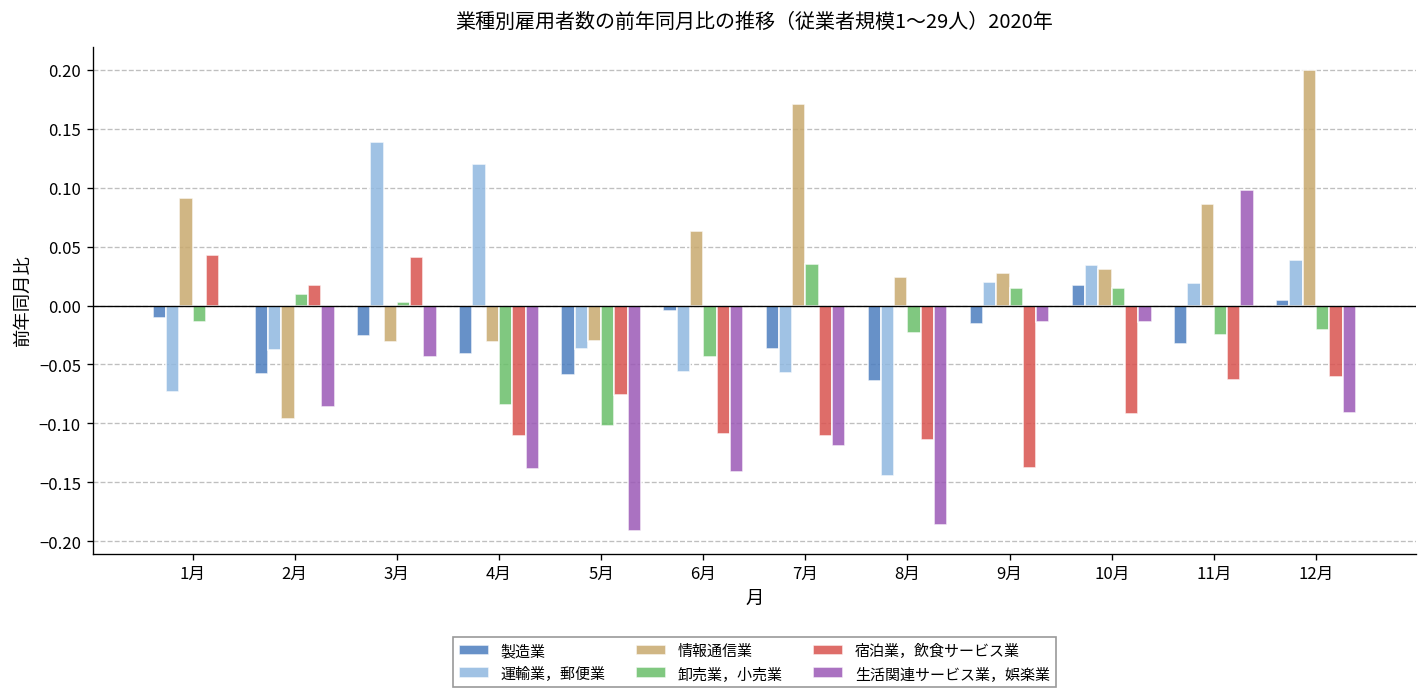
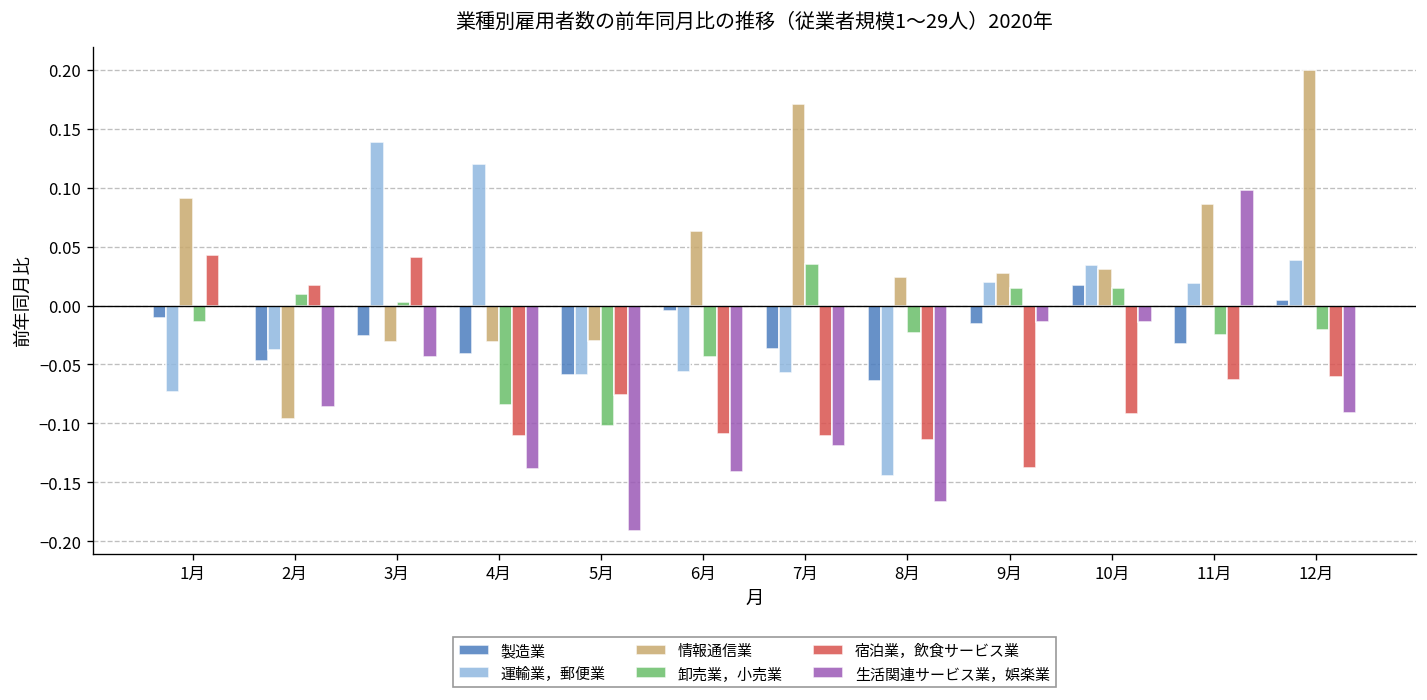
  {
    "製造業": {
      "1月": -0.01,
-     "2月": -0.06,
+     "2月": -0.05,
      "3月": -0.03,
      "4月": -0.04,
      "5月": -0.06,
      "6月": -0.01,
      "7月": -0.04,
      "8月": -0.06,
      "9月": -0.02,
      "10月": 0.02,
      "11月": -0.03,
      "12月": 0.01
    },
    "運輸業，郵便業": {
      "1月": -0.07,
      "2月": -0.04,
      "3月": 0.14,
      "4月": 0.12,
-     "5月": -0.04,
+     "5月": -0.06,
      "6月": -0.06,
      "7月": -0.06,
      "8月": -0.15,
      "9月": 0.02,
      "10月": 0.03,
      "11月": 0.02,
      "12月": 0.04
    },
    "情報通信業": {
      "1月": 0.09,
      "2月": -0.10,
      "3月": -0.03,
      "4月": -0.03,
      "5月": -0.03,
      "6月": 0.06,
      "7月": 0.17,
      "8月": 0.02,
      "9月": 0.03,
      "10月": 0.03,
      "11月": 0.09,
      "12月": 0.20
    },
    "卸売業，小売業": {
      "1月": -0.01,
      "2月": 0.01,
      "3月": 0.00,
      "4月": -0.08,
      "5月": -0.10,
      "6月": -0.04,
      "7月": 0.04,
      "8月": -0.02,
      "9月": 0.02,
      "10月": 0.02,
      "11月": -0.03,
      "12月": -0.02
    },
    "宿泊業，飲食サービス業": {
      "1月": 0.04,
      "2月": 0.02,
      "3月": 0.04,
      "4月": -0.11,
      "5月": -0.08,
      "6月": -0.11,
      "7月": -0.11,
      "8月": -0.11,
      "9月": -0.14,
      "10月": -0.09,
      "11月": -0.06,
      "12月": -0.06
    },
    "生活関連サービス業，娯楽業": {
      "1月": 0.00,
      "2月": -0.09,
      "3月": -0.04,
      "4月": -0.14,
      "5月": -0.19,
      "6月": -0.14,
      "7月": -0.12,
-     "8月": -0.19,
+     "8月": -0.17,
      "9月": -0.01,
      "10月": -0.01,
      "11月": 0.10,
      "12月": -0.09
    }
  }
